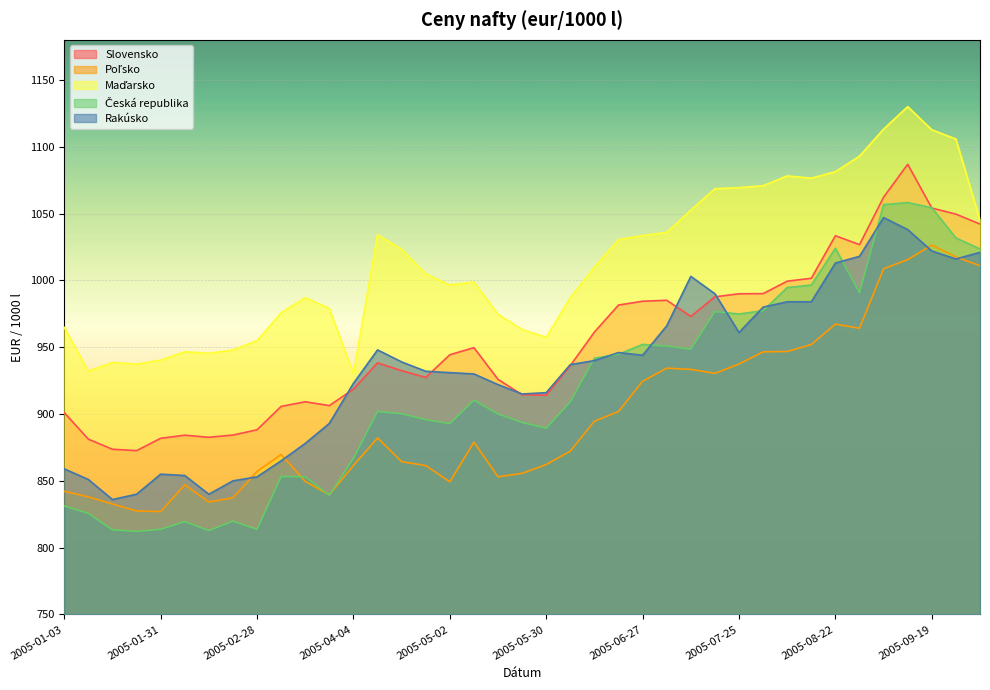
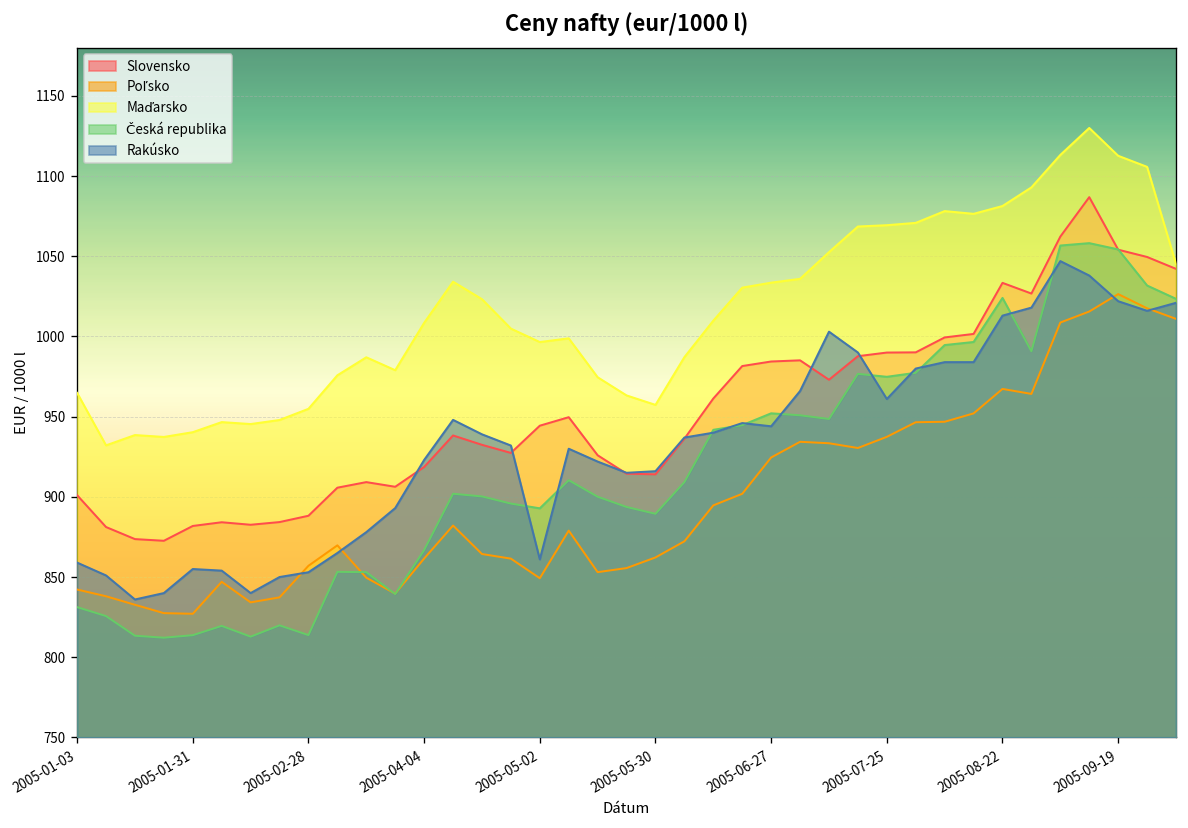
  {
    "Slovensko": {
      "2005-01-03": 901,
      "2005-01-31": 882,
      "2005-02-28": 888,
      "2005-04-04": 919,
      "2005-05-02": 944,
      "2005-05-30": 914,
      "2005-06-27": 984,
      "2005-07-25": 990,
      "2005-08-22": 1033
    },
    "Poľsko": {
      "2005-01-03": 842,
      "2005-01-31": 827,
      "2005-02-28": 857,
      "2005-04-04": 862,
      "2005-05-02": 849,
      "2005-05-30": 862,
      "2005-06-27": 925,
      "2005-07-25": 937,
      "2005-08-22": 967,
      "2005-09-19": 1026
    },
    "Maďarsko": {
      "2005-01-03": 965,
      "2005-01-31": 940,
      "2005-02-28": 955,
-     "2005-04-04": 930,
+     "2005-04-04": 1009,
      "2005-05-02": 997,
      "2005-05-30": 957,
      "2005-06-27": 1034,
      "2005-07-25": 1069,
      "2005-08-22": 1081,
      "2005-09-19": 1113
    },
    "Česká republika": {
      "2005-01-03": 831,
      "2005-01-31": 814,
      "2005-02-28": 814,
      "2005-04-04": 867,
      "2005-05-02": 893,
      "2005-05-30": 889,
      "2005-06-27": 952,
      "2005-07-25": 975,
      "2005-08-22": 1024
    },
    "Rakúsko": {
      "2005-01-03": 859,
      "2005-01-31": 855,
      "2005-02-28": 853,
      "2005-04-04": 923,
-     "2005-05-02": 931,
+     "2005-05-02": 861,
      "2005-05-30": 916,
      "2005-06-27": 944,
      "2005-07-25": 961,
      "2005-08-22": 1013,
      "2005-09-19": 1022
    }
  }
